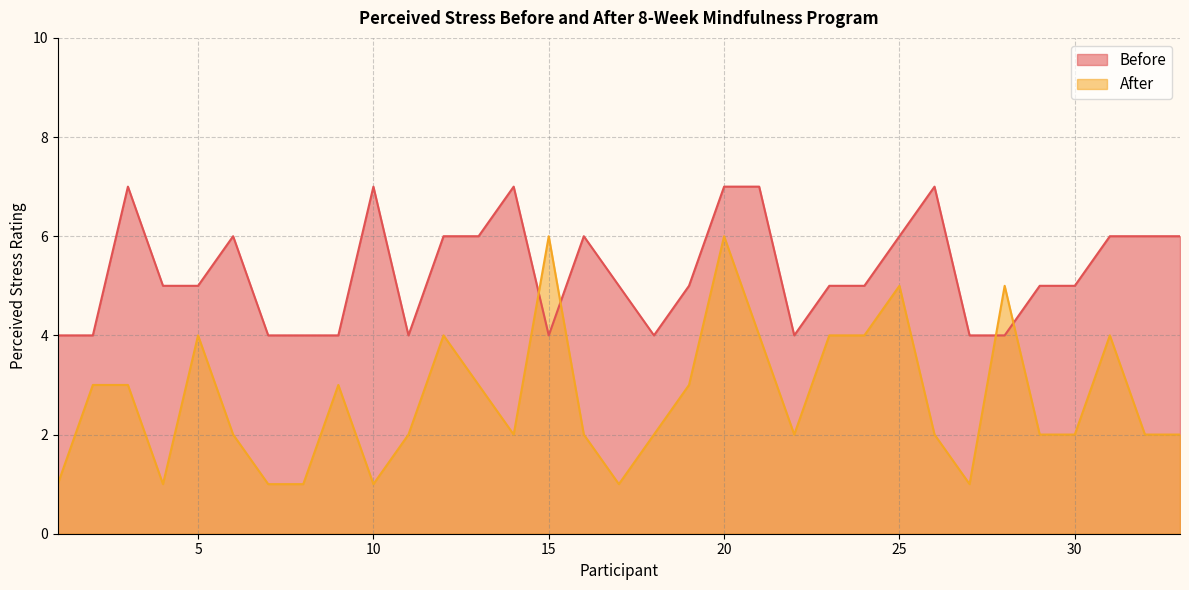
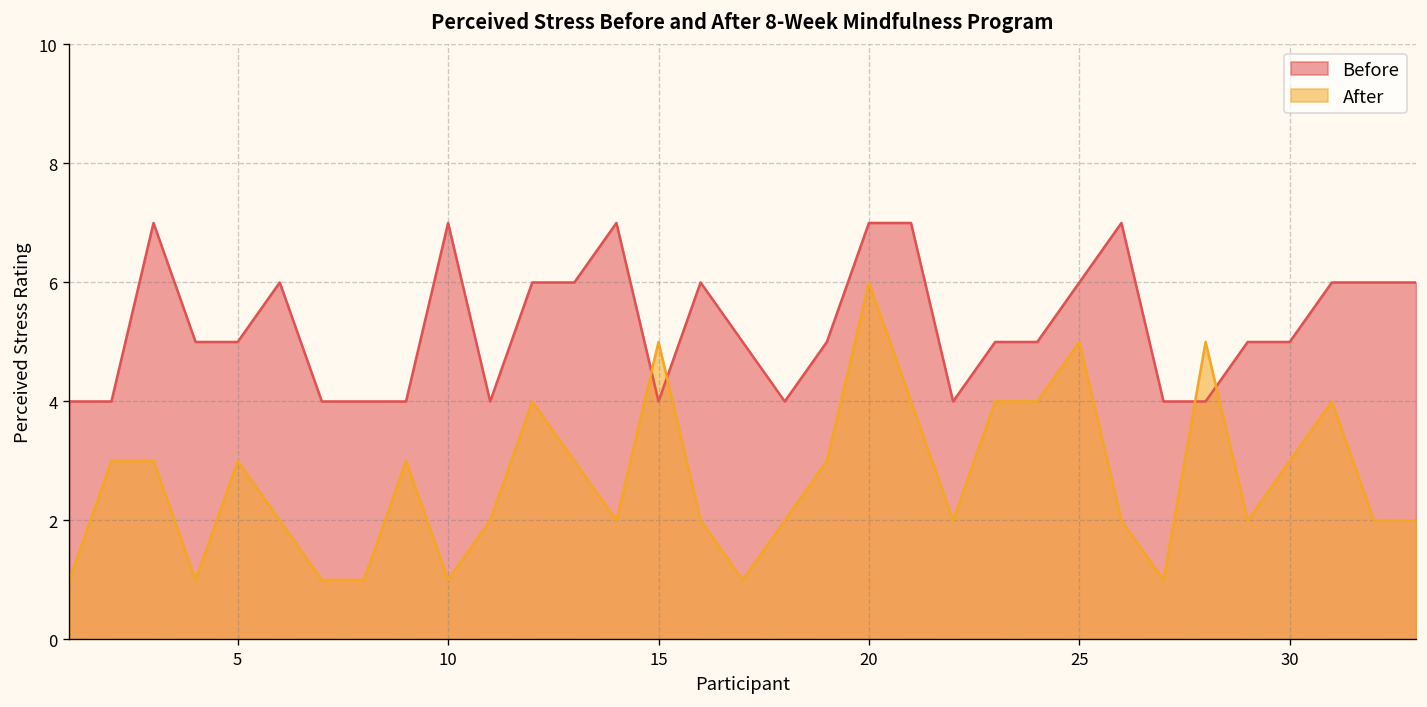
  {
    "Before": {
      "5": 5,
      "10": 7,
      "15": 4,
      "20": 7,
      "25": 6,
      "30": 5
    },
    "After": {
-     "5": 4,
+     "5": 3,
      "10": 1,
-     "15": 6,
+     "15": 5,
      "20": 6,
      "25": 5,
-     "30": 2
+     "30": 3
    }
  }
